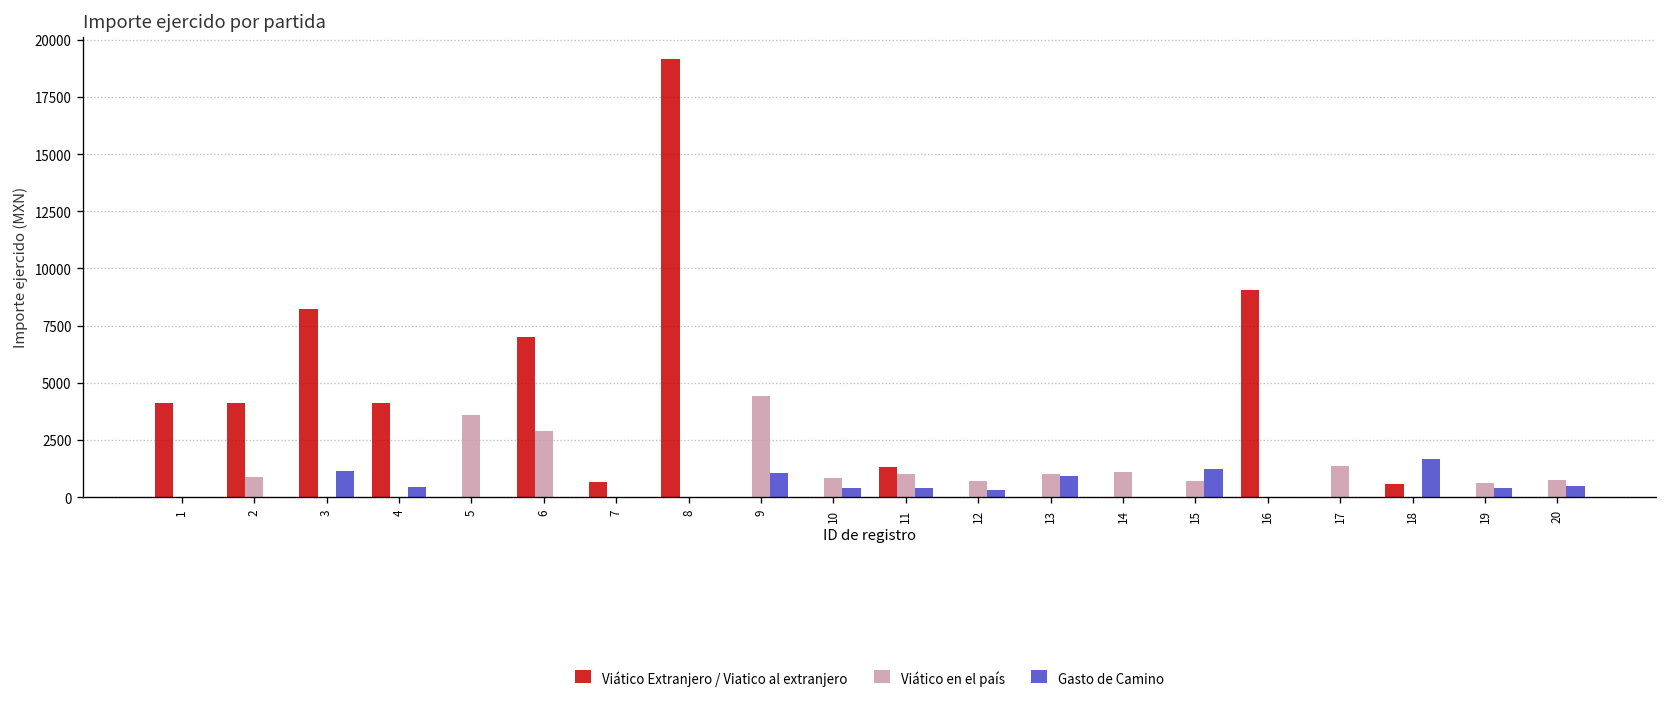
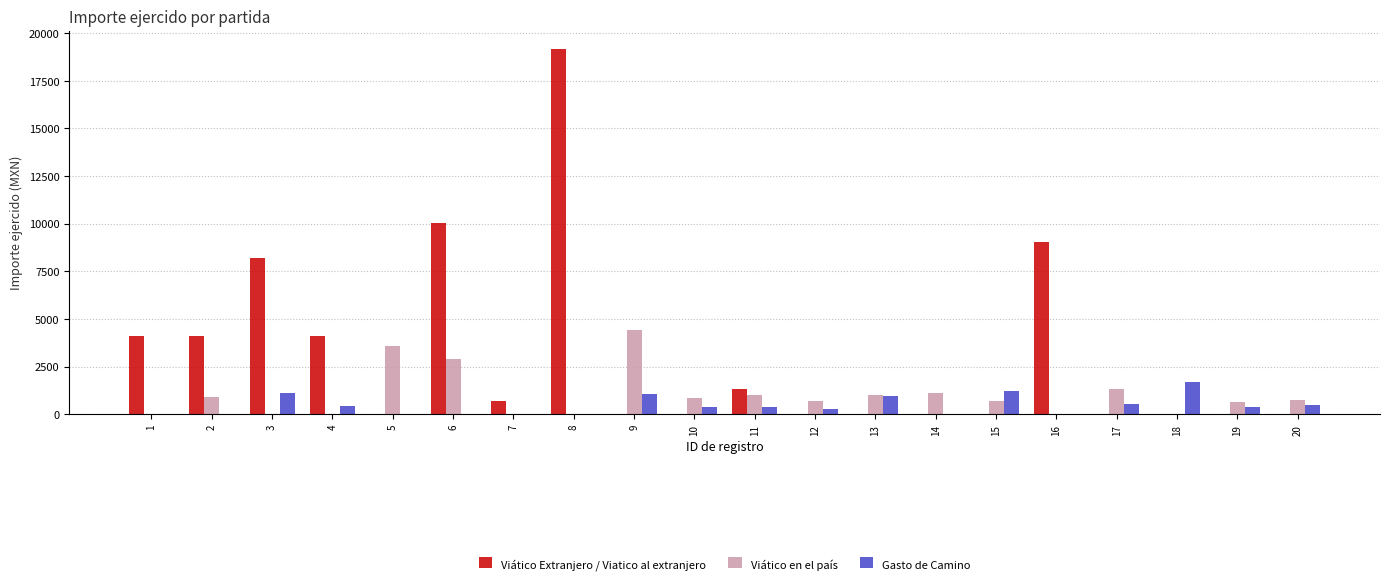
  {
    "Viático Extranjero / Viatico al extranjero": {
      "1": 4100,
      "2": 4100,
      "3": 8200,
      "4": 4100,
      "5": 0,
-     "6": 7000,
+     "6": 10000,
      "7": 700,
      "8": 19200,
      "9": 0,
      "10": 0,
      "11": 1300,
      "12": 0,
      "13": 0,
      "14": 0,
      "15": 0,
      "16": 9100,
      "17": 0,
-     "18": 600,
+     "18": 0,
      "19": 0,
      "20": 0
    },
    "Viático en el país": {
      "1": 0,
      "2": 900,
      "3": 0,
      "4": 0,
      "5": 3600,
      "6": 2900,
      "7": 0,
      "8": 0,
      "9": 4400,
      "10": 900,
      "11": 1000,
      "12": 700,
      "13": 1000,
      "14": 1100,
      "15": 700,
      "16": 0,
      "17": 1400,
      "18": 0,
      "19": 600,
      "20": 800
    },
    "Gasto de Camino": {
      "1": 0,
      "2": 0,
      "3": 1100,
      "4": 500,
      "5": 0,
      "6": 0,
      "7": 0,
      "8": 0,
      "9": 1100,
      "10": 400,
      "11": 400,
      "12": 300,
      "13": 900,
      "14": 0,
      "15": 1200,
      "16": 0,
-     "17": 0,
+     "17": 500,
      "18": 1700,
      "19": 400,
      "20": 500
    }
  }
